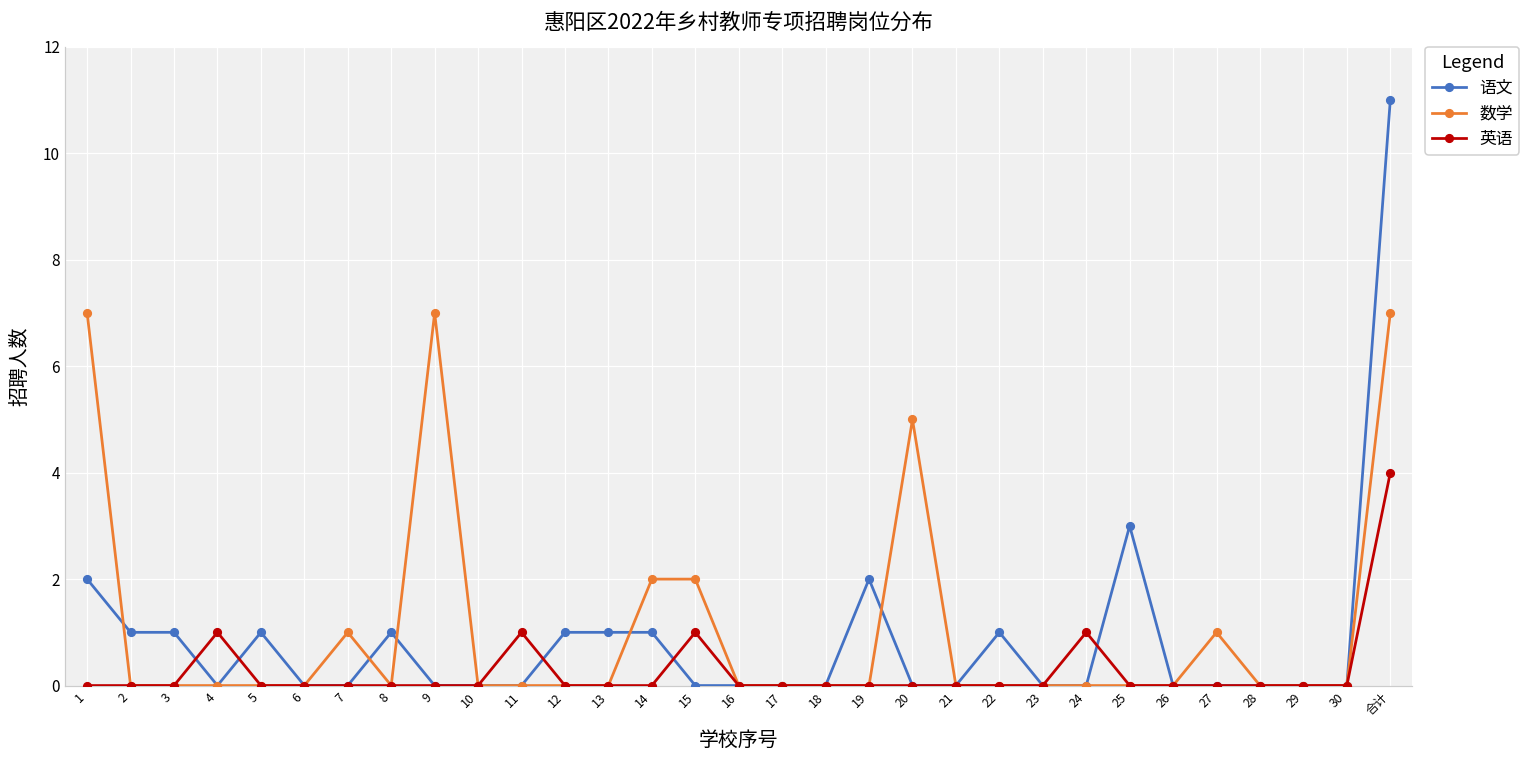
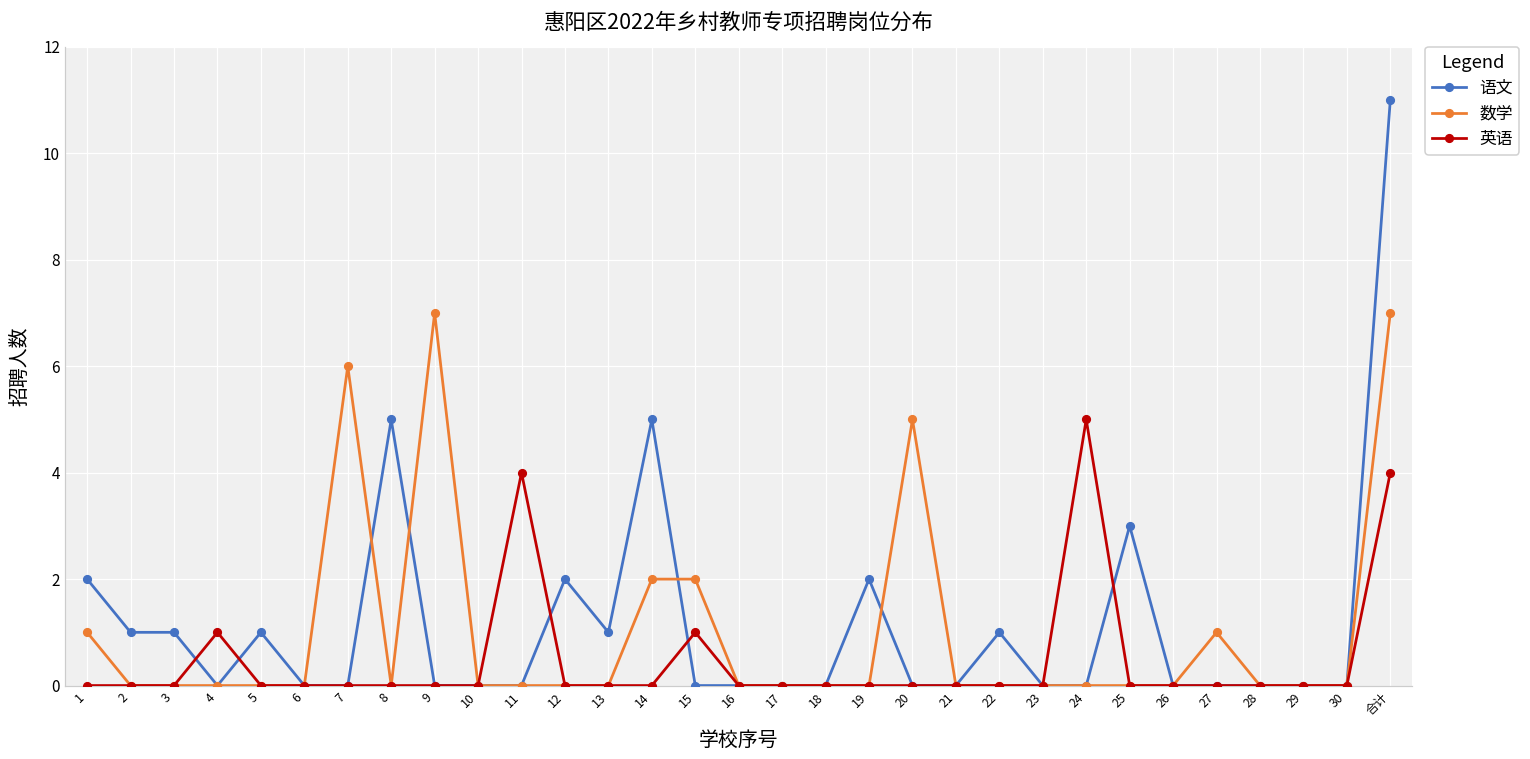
  {
    "语文": {
      "1": 2,
      "2": 1,
      "3": 1,
      "5": 1,
-     "8": 1,
-     "12": 1,
+     "8": 5,
+     "12": 2,
      "13": 1,
-     "14": 1,
+     "14": 5,
      "15": 0,
      "19": 2,
      "22": 1,
      "25": 3,
      "合计": 11
    },
    "数学": {
-     "1": 7,
-     "7": 1,
+     "1": 1,
+     "7": 6,
      "9": 7,
      "14": 2,
      "15": 2,
      "20": 5,
      "27": 1,
      "合计": 7
    },
    "英语": {
      "1": 0,
      "4": 1,
-     "11": 1,
+     "11": 4,
      "14": 0,
      "15": 1,
-     "24": 1,
+     "24": 5,
      "合计": 4
    }
  }
